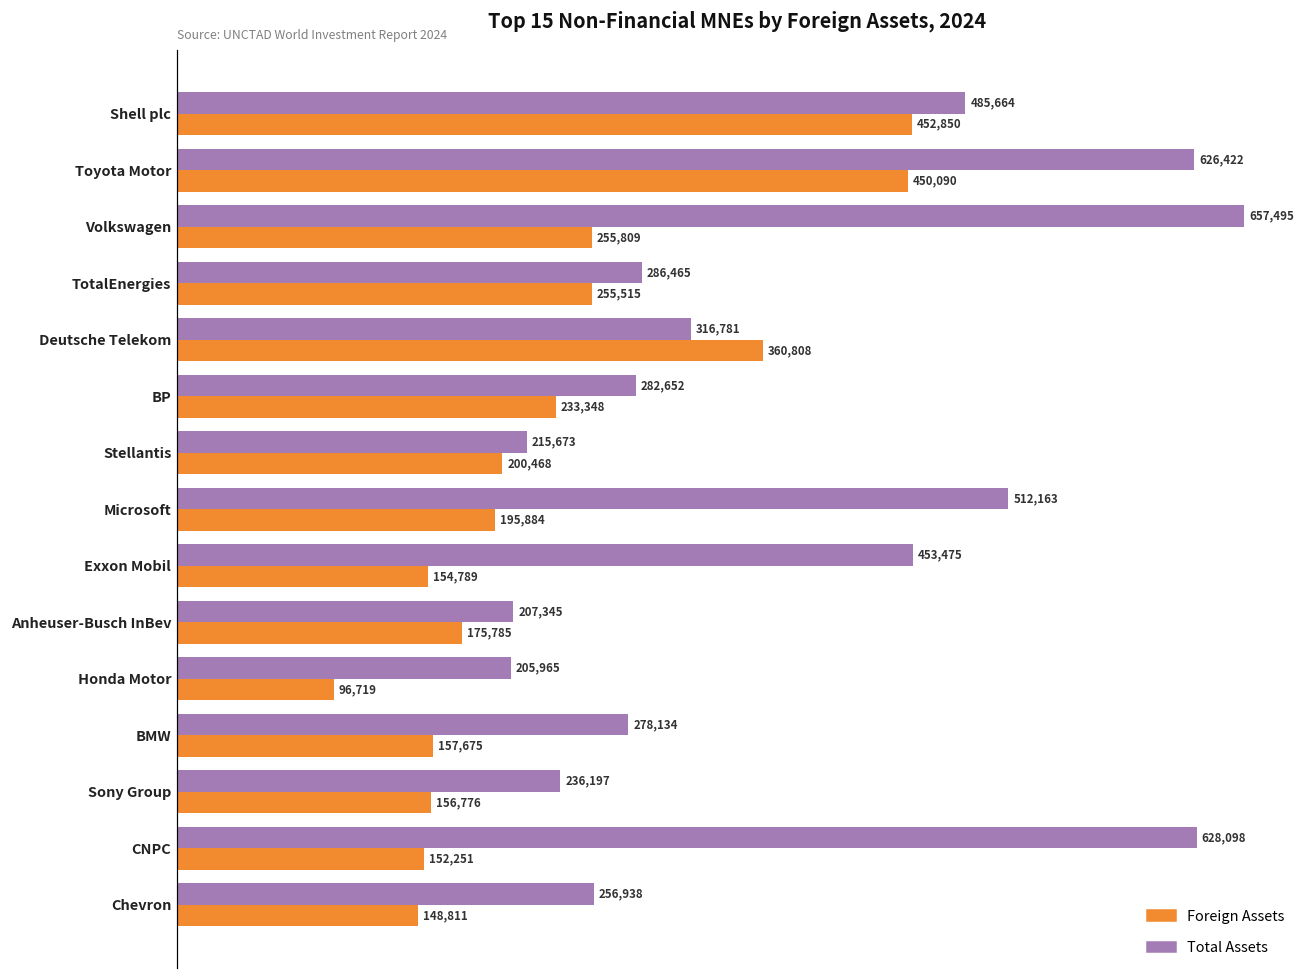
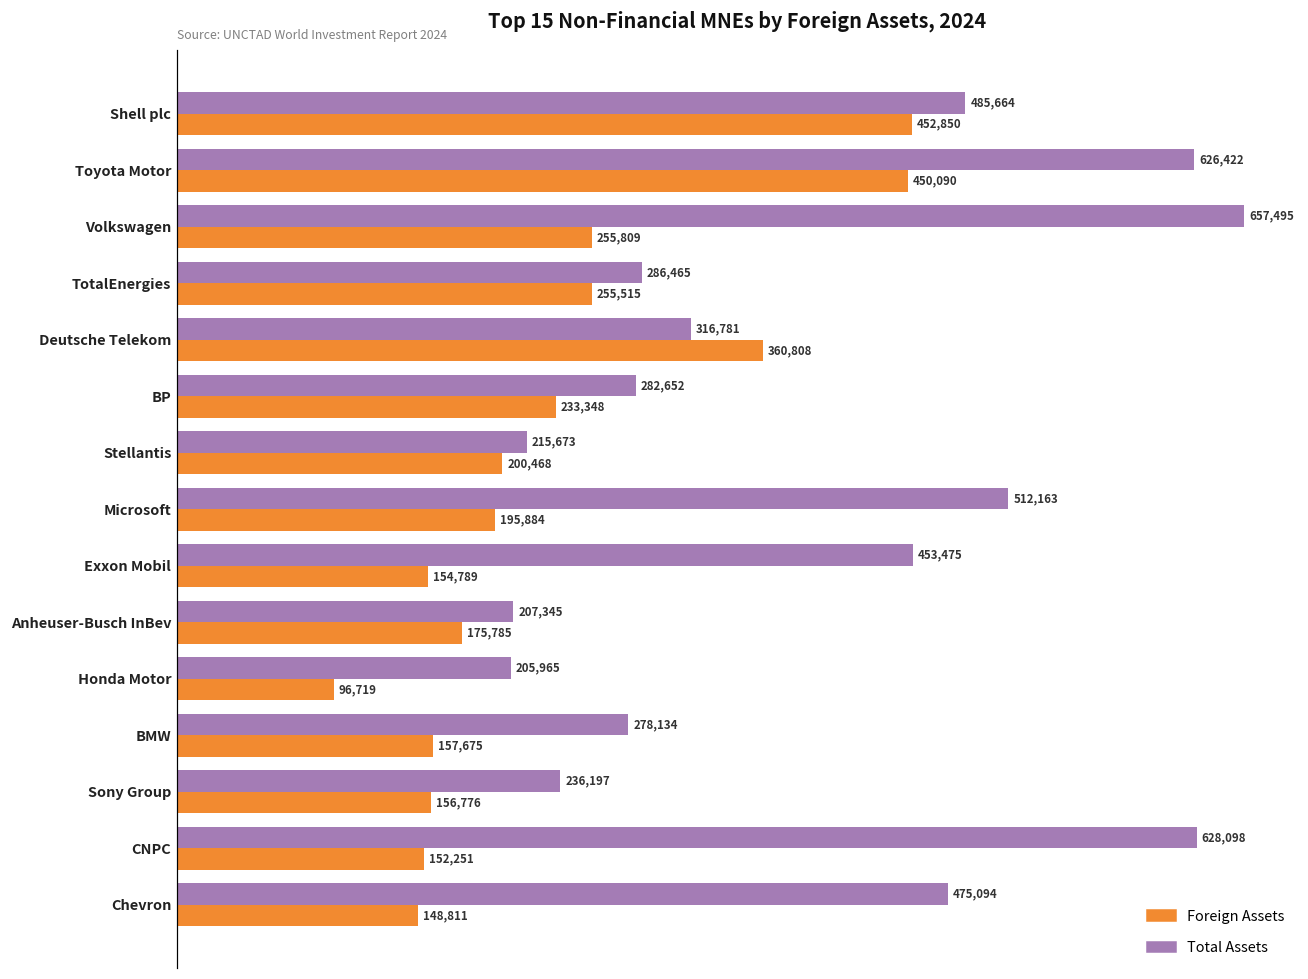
  {
    "Foreign Assets": {
      "Toyota Motor": "450,090",
      "TotalEnergies": "255,515",
      "Deutsche Telekom": "360,808",
      "Stellantis": "200,468",
      "Microsoft": "195,884",
      "Honda Motor": "96,719",
      "Sony Group": "156,776",
      "Chevron": "148,811"
    },
    "Total Assets": {
      "Toyota Motor": "626,422",
      "Volkswagen": "657,495",
      "BP": "282,652",
      "Stellantis": "215,673",
      "Microsoft": "512,163",
      "Exxon Mobil": "453,475",
      "Anheuser-Busch InBev": "207,345",
      "BMW": "278,134",
      "CNPC": "628,098",
-     "Chevron": "256,938"
+     "Chevron": "475,094"
    }
  }
